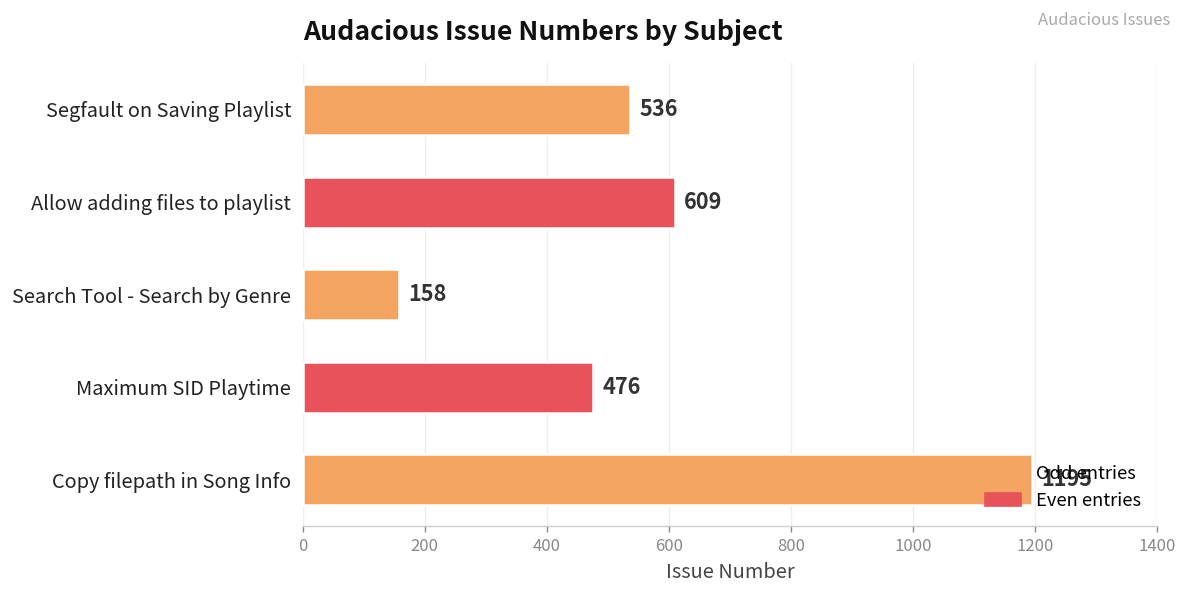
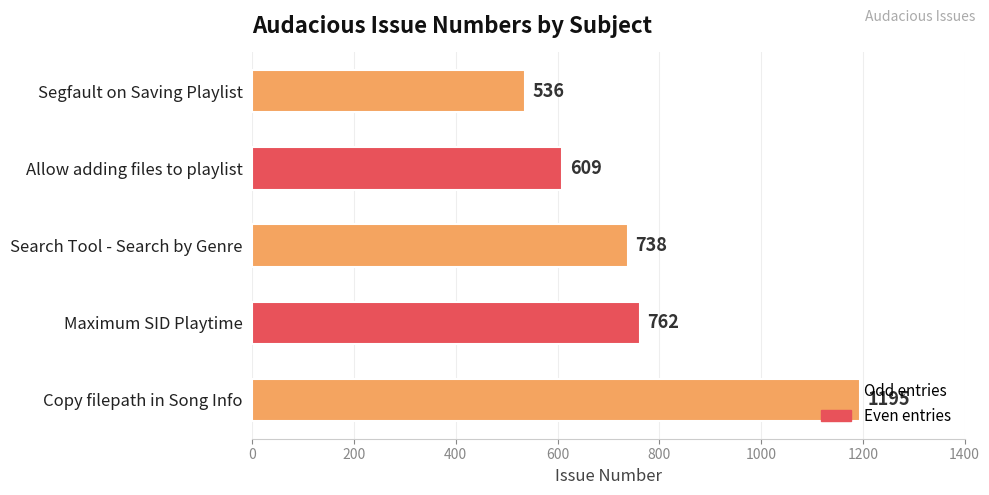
  {
    "Segfault on Saving Playlist": 536,
    "Allow adding files to playlist": 609,
-   "Search Tool - Search by Genre": 158,
-   "Maximum SID Playtime": 476,
+   "Search Tool - Search by Genre": 738,
+   "Maximum SID Playtime": 762,
    "Copy filepath in Song Info": 1195
  }
